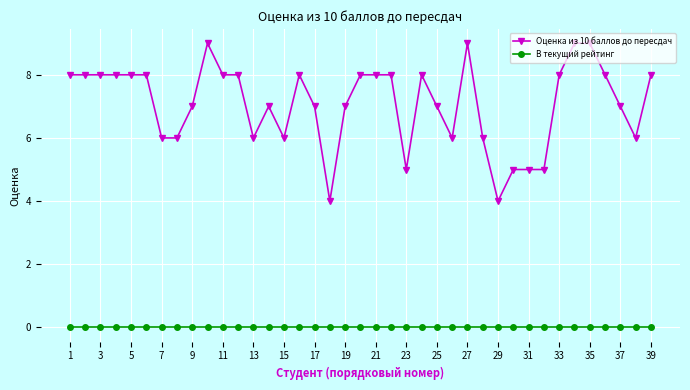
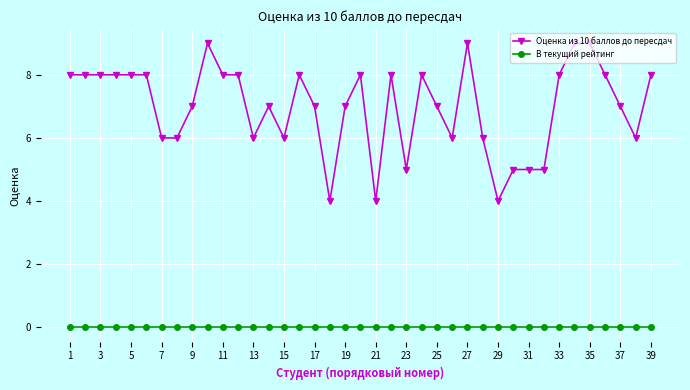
  {
    "Оценка из 10 баллов до пересдач": {
      "1": 8,
      "3": 8,
      "5": 8,
      "7": 6,
      "9": 7,
      "11": 8,
      "13": 6,
      "15": 6,
      "17": 7,
      "19": 7,
-     "21": 8,
+     "21": 4,
      "23": 5,
      "25": 7,
      "27": 9,
      "29": 4,
      "31": 5,
      "33": 8,
      "37": 7,
      "39": 8
    },
    "В текущий рейтинг": {
      "1": 0,
      "3": 0,
      "5": 0,
      "7": 0,
      "9": 0,
      "11": 0,
      "13": 0,
      "15": 0,
      "17": 0,
      "19": 0,
      "21": 0,
      "23": 0,
      "25": 0,
      "27": 0,
      "29": 0,
      "31": 0,
      "33": 0,
      "35": 0,
      "37": 0,
      "39": 0
    }
  }
